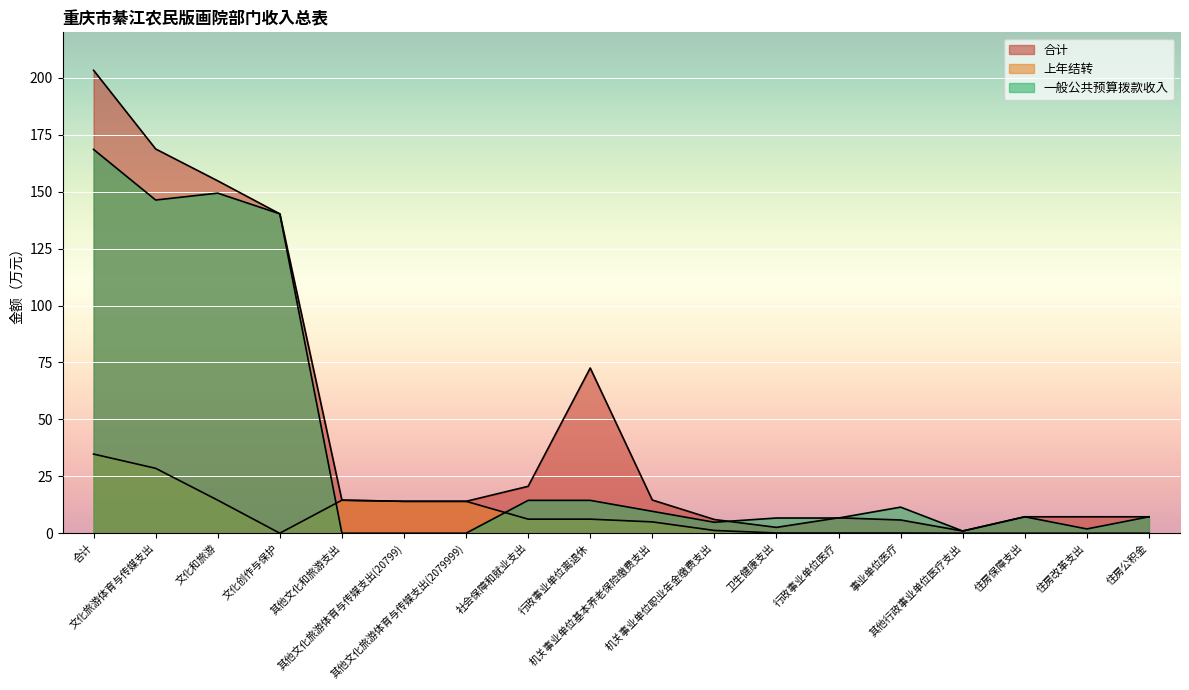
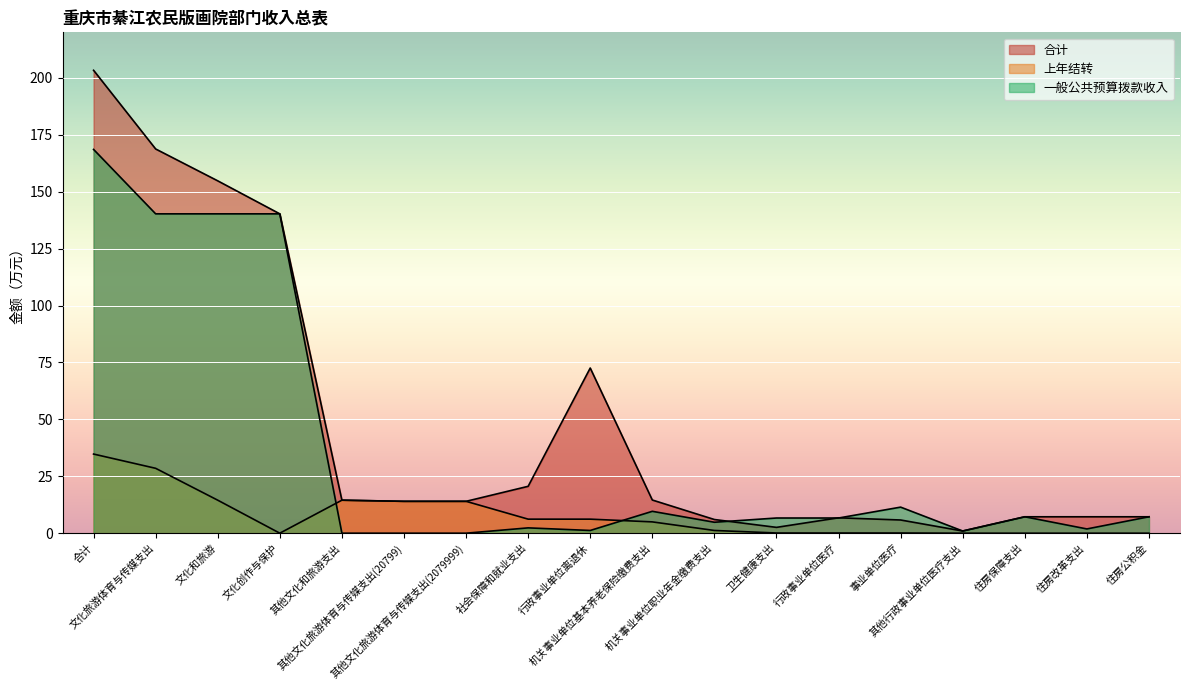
  {
    "合计": {
      "合计": 203,
      "文化旅游体育与传媒支出": 169,
      "文化和旅游": 155,
      "社会保障和就业支出": 21,
      "行政事业单位离退休": 73,
      "机关事业单位基本养老保险缴费支出": 15,
      "机关事业单位职业年金缴费支出": 6,
      "卫生健康支出": 3,
      "事业单位医疗": 6,
      "住房改革支出": 7
    },
    "上年结转": {
      "合计": 35,
      "文化旅游体育与传媒支出": 29,
      "文化和旅游": 15,
      "文化创作与保护": 0,
      "社会保障和就业支出": 6,
      "行政事业单位离退休": 6,
      "机关事业单位基本养老保险缴费支出": 5,
      "机关事业单位职业年金缴费支出": 1,
      "卫生健康支出": 0,
      "行政事业单位医疗": 0,
      "事业单位医疗": 0,
      "住房保障支出": 0,
      "住房改革支出": 0,
      "住房公积金": 0
    },
    "一般公共预算拨款收入": {
      "合计": 169,
-     "文化旅游体育与传媒支出": 146,
-     "文化和旅游": 149,
+     "文化旅游体育与传媒支出": 140,
+     "文化和旅游": 140,
      "其他文化和旅游支出": 0,
      "其他文化旅游体育与传媒支出(20799)": 0,
      "其他文化旅游体育与传媒支出(2079999)": 0,
-     "社会保障和就业支出": 14,
-     "行政事业单位离退休": 14,
+     "社会保障和就业支出": 2,
+     "行政事业单位离退休": 1,
      "机关事业单位基本养老保险缴费支出": 10,
      "机关事业单位职业年金缴费支出": 5,
      "卫生健康支出": 7,
      "事业单位医疗": 11,
      "住房改革支出": 2
    }
  }
